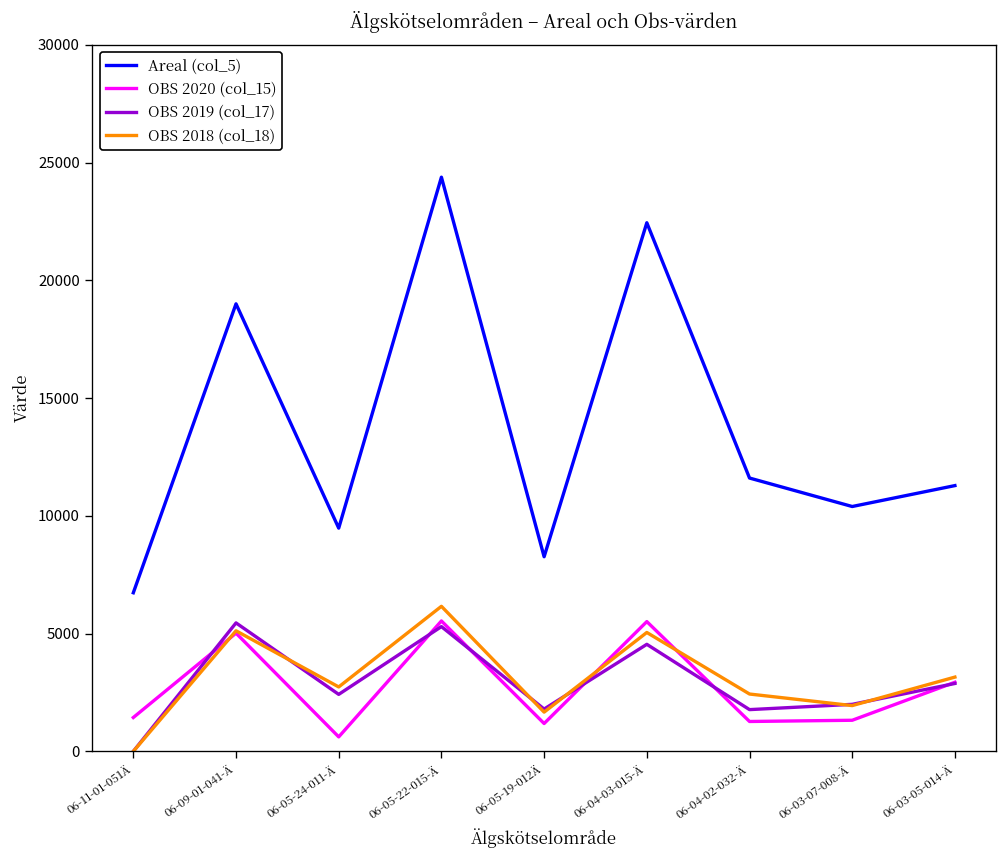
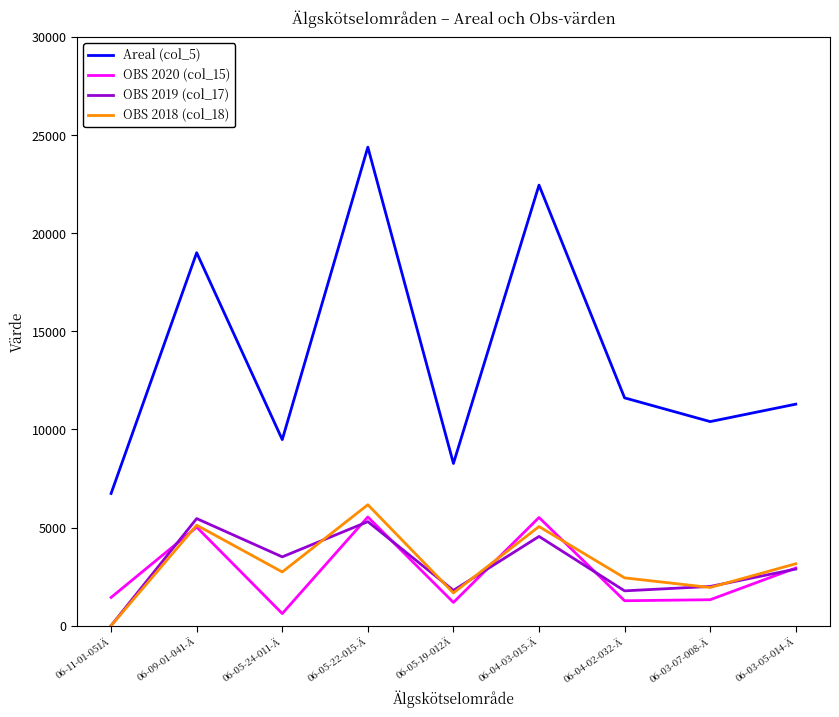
  {
    "Areal (col_5)": {
      "06-11-01-051Ä": 6700,
      "06-09-01-041-Ä": 19000,
      "06-05-24-011-Ä": 9500,
      "06-05-22-015-Ä": 24400,
      "06-05-19-012Ä": 8300,
      "06-04-03-015-Ä": 22400,
      "06-04-02-032-Ä": 11600,
      "06-03-07-008-Ä": 10400,
      "06-03-05-014-Ä": 11300
    },
    "OBS 2020 (col_15)": {
      "06-11-01-051Ä": 1400,
      "06-05-24-011-Ä": 600,
      "06-05-22-015-Ä": 5500,
      "06-05-19-012Ä": 1200,
      "06-04-03-015-Ä": 5500,
      "06-04-02-032-Ä": 1300,
      "06-03-07-008-Ä": 1300
    },
    "OBS 2019 (col_17)": {
      "06-09-01-041-Ä": 5500,
-     "06-05-24-011-Ä": 2400,
+     "06-05-24-011-Ä": 3500,
      "06-05-22-015-Ä": 5300,
      "06-04-03-015-Ä": 4500,
      "06-04-02-032-Ä": 1800
    },
    "OBS 2018 (col_18)": {
      "06-05-24-011-Ä": 2700,
      "06-05-22-015-Ä": 6200,
      "06-04-03-015-Ä": 5000,
      "06-04-02-032-Ä": 2400,
      "06-03-05-014-Ä": 3200
    }
  }
